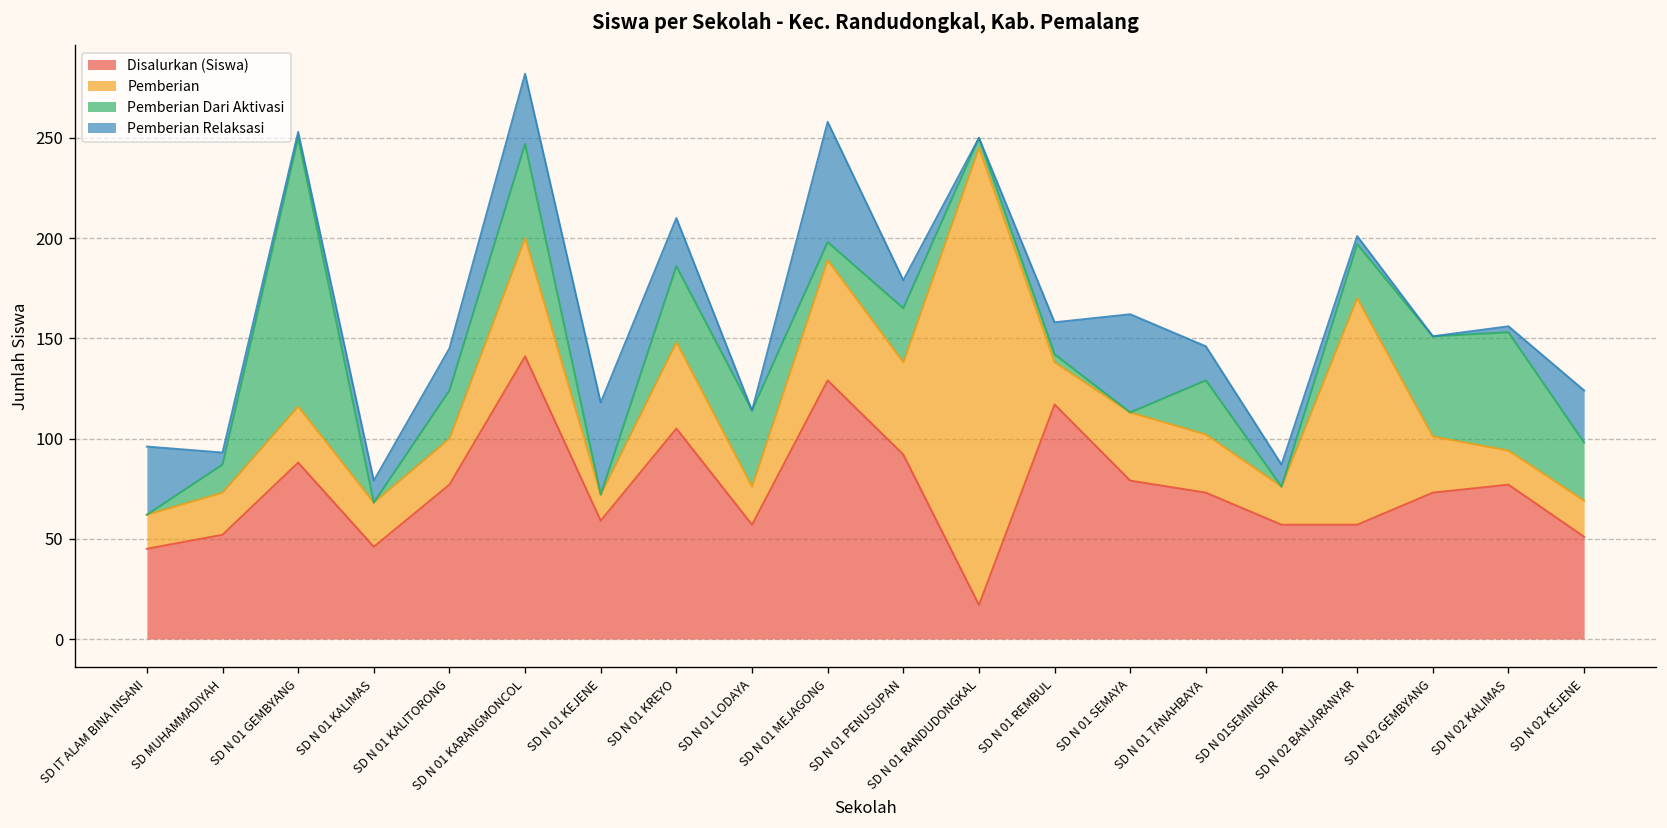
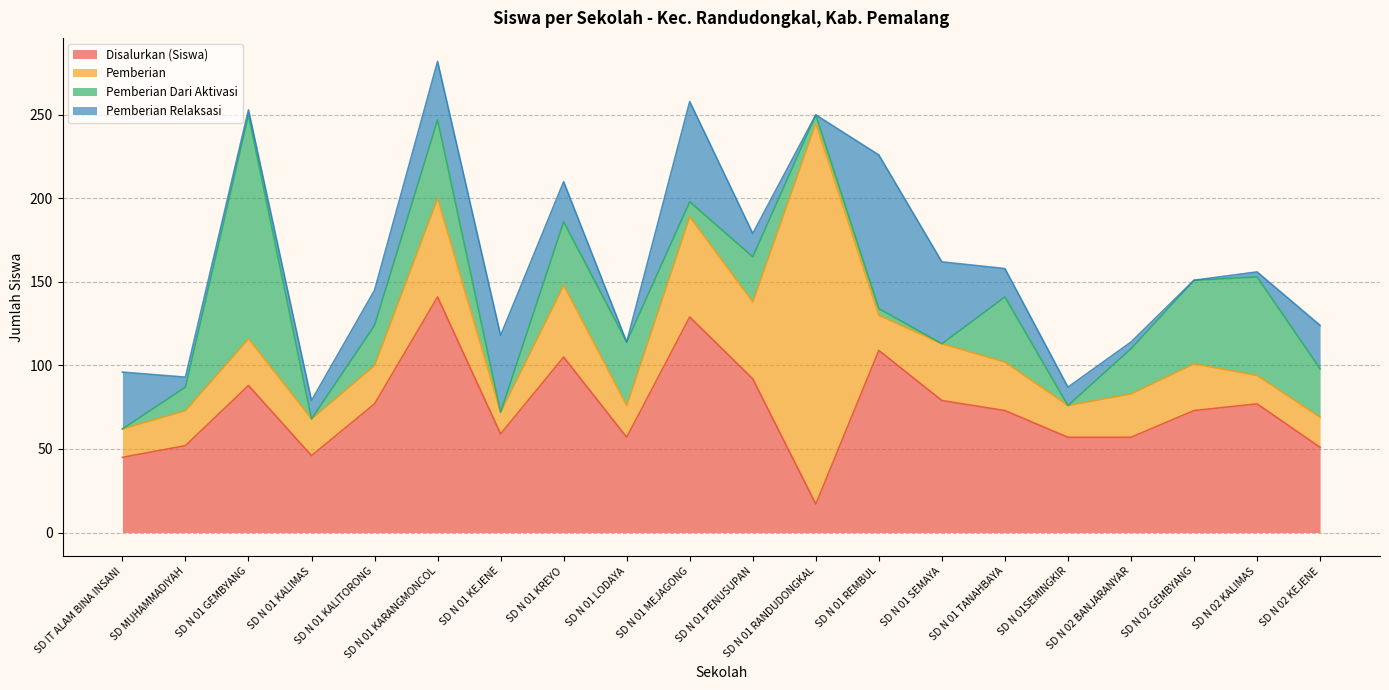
  {
    "Disalurkan (Siswa)": {
      "SD IT ALAM BINA INSANI": 45,
      "SD MUHAMMADIYAH": 52,
      "SD N 01 GEMBYANG": 88,
      "SD N 01 KALIMAS": 46,
      "SD N 01 KALITORONG": 77,
      "SD N 01 KARANGMONCOL": 141,
      "SD N 01 KEJENE": 59,
      "SD N 01 KREYO": 105,
      "SD N 01 LODAYA": 57,
      "SD N 01 MEJAGONG": 129,
      "SD N 01 PENUSUPAN": 92,
      "SD N 01 RANDUDONGKAL": 17,
-     "SD N 01 REMBUL": 117,
+     "SD N 01 REMBUL": 109,
      "SD N 01 SEMAYA": 79,
      "SD N 01 TANAHBAYA": 73,
      "SD N 01SEMINGKIR": 57,
      "SD N 02 BANJARANYAR": 57,
      "SD N 02 GEMBYANG": 73,
      "SD N 02 KALIMAS": 77,
      "SD N 02 KEJENE": 51
    },
    "Pemberian": {
      "SD MUHAMMADIYAH": 21,
      "SD N 01 GEMBYANG": 28,
      "SD N 01 KALITORONG": 23,
      "SD N 01 KARANGMONCOL": 59,
      "SD N 01 KREYO": 43,
      "SD N 01 LODAYA": 19,
      "SD N 01 MEJAGONG": 60,
      "SD N 01 PENUSUPAN": 46,
      "SD N 01 RANDUDONGKAL": 228,
      "SD N 01 REMBUL": 21,
      "SD N 01 TANAHBAYA": 29,
-     "SD N 02 BANJARANYAR": 113,
+     "SD N 02 BANJARANYAR": 26,
      "SD N 02 GEMBYANG": 28,
      "SD N 02 KALIMAS": 17,
      "SD N 02 KEJENE": 18
    },
    "Pemberian Dari Aktivasi": {
      "SD MUHAMMADIYAH": 14,
      "SD N 01 GEMBYANG": 134,
      "SD N 01 KALITORONG": 24,
      "SD N 01 KARANGMONCOL": 47,
      "SD N 01 KREYO": 38,
      "SD N 01 MEJAGONG": 9,
      "SD N 01 PENUSUPAN": 27,
      "SD N 01 REMBUL": 4,
-     "SD N 01 TANAHBAYA": 27,
+     "SD N 01 TANAHBAYA": 39,
      "SD N 02 BANJARANYAR": 27,
      "SD N 02 KALIMAS": 59,
      "SD N 02 KEJENE": 29
    },
    "Pemberian Relaksasi": {
      "SD IT ALAM BINA INSANI": 34,
      "SD MUHAMMADIYAH": 6,
      "SD N 01 GEMBYANG": 3,
      "SD N 01 KALIMAS": 11,
      "SD N 01 KALITORONG": 21,
      "SD N 01 KARANGMONCOL": 35,
      "SD N 01 KEJENE": 46,
      "SD N 01 KREYO": 24,
      "SD N 01 MEJAGONG": 60,
      "SD N 01 PENUSUPAN": 14,
-     "SD N 01 REMBUL": 16,
+     "SD N 01 REMBUL": 92,
      "SD N 01 SEMAYA": 49,
      "SD N 01 TANAHBAYA": 17,
      "SD N 01SEMINGKIR": 11,
      "SD N 02 BANJARANYAR": 4,
      "SD N 02 KALIMAS": 3,
      "SD N 02 KEJENE": 26
    }
  }
